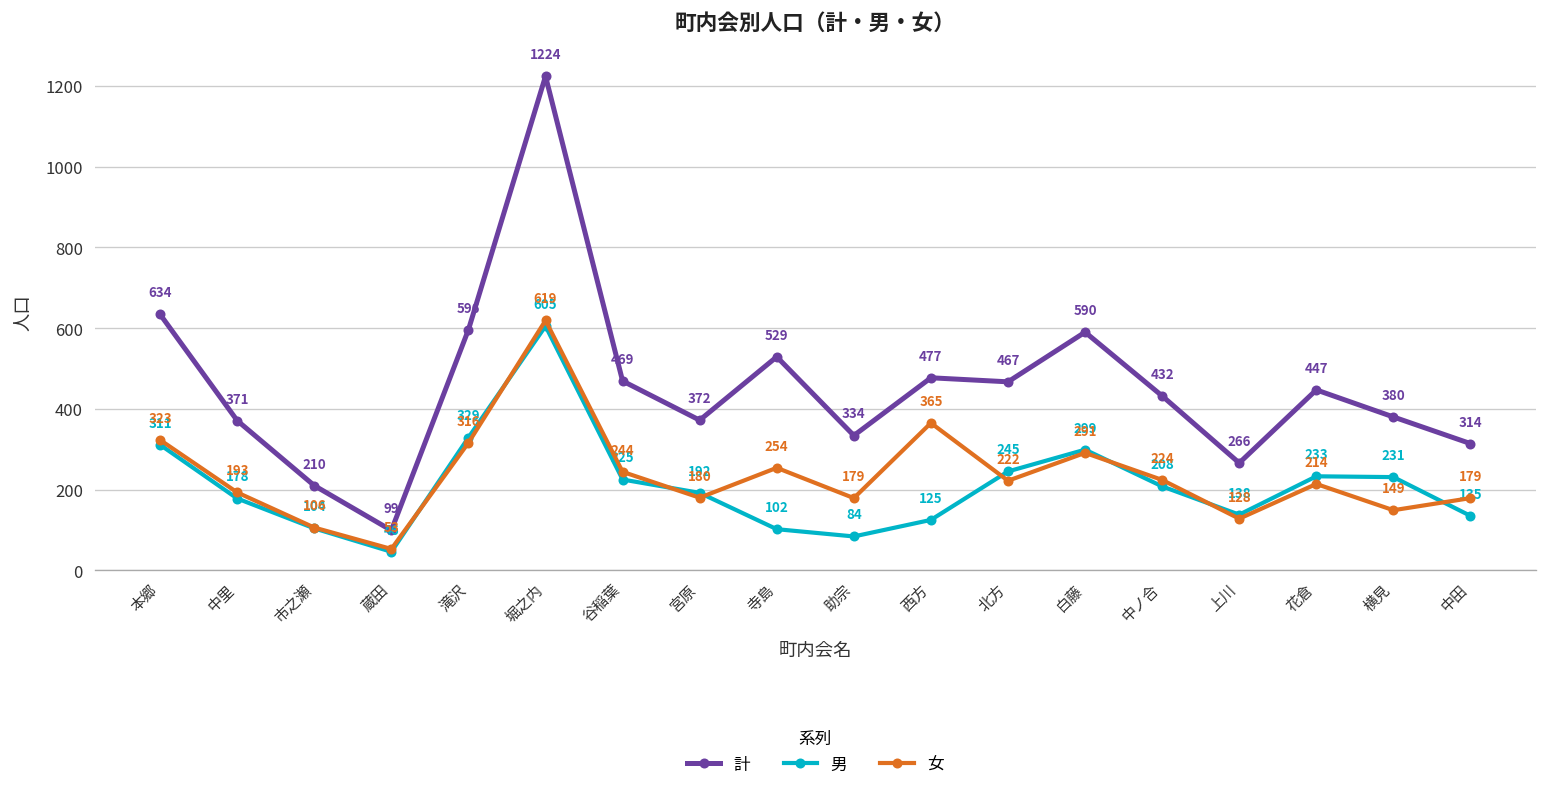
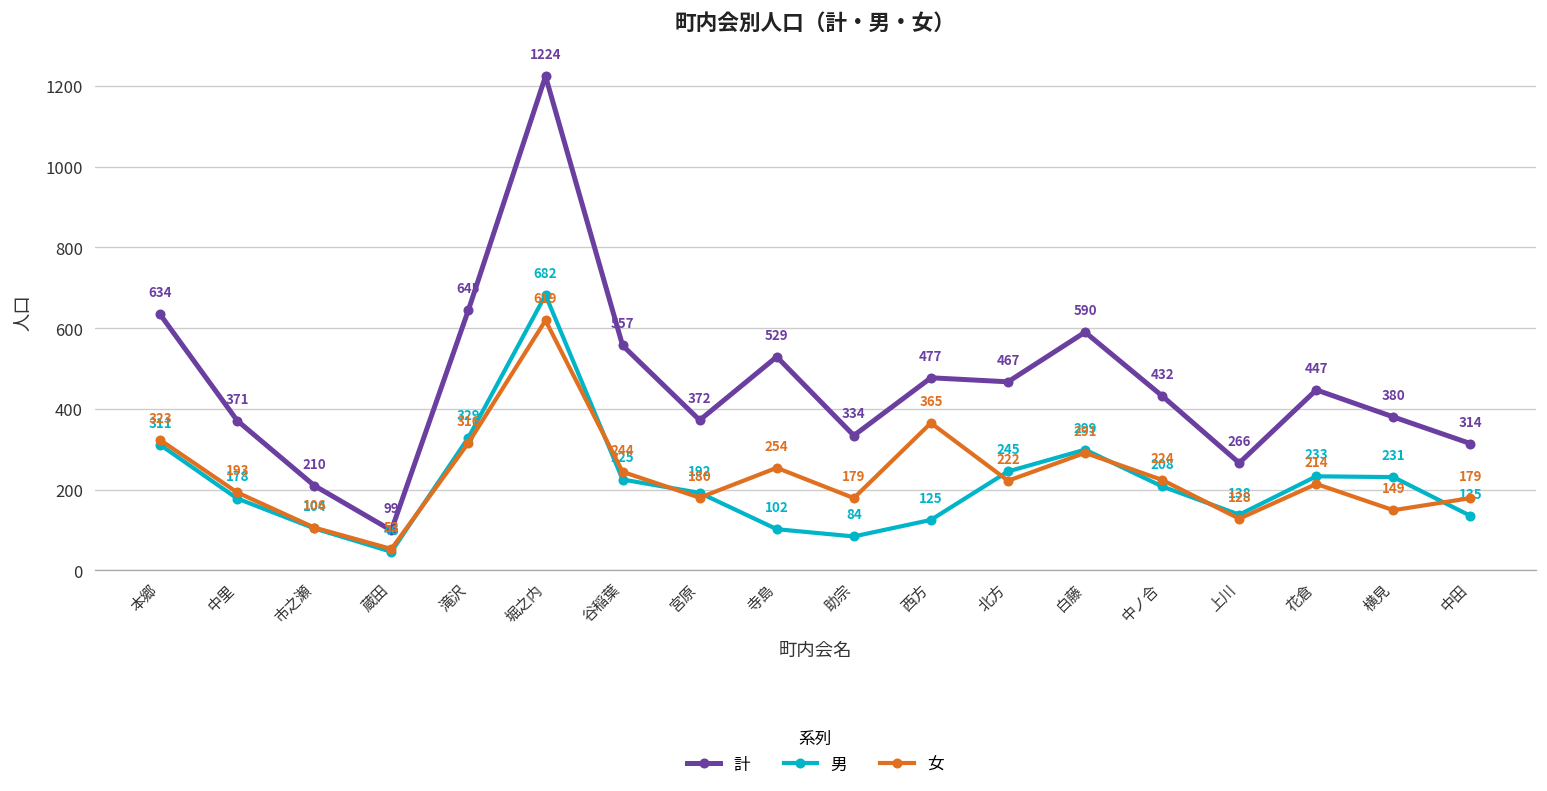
  {
    "計": {
      "本郷": 634,
      "中里": 371,
      "市之瀬": 210,
      "蔵田": 99,
-     "滝沢": 596,
+     "滝沢": 645,
      "堀之内": 1224,
-     "谷稲葉": 469,
+     "谷稲葉": 557,
      "宮原": 372,
      "寺島": 529,
      "助宗": 334,
      "西方": 477,
      "北方": 467,
      "白藤": 590,
      "中ノ合": 432,
      "上川": 266,
      "花倉": 447,
      "横見": 380,
      "中田": 314
    },
    "男": {
-     "堀之内": 605,
+     "堀之内": 682,
      "寺島": 102,
      "助宗": 84,
      "西方": 125,
      "横見": 231
    },
    "女": {
      "寺島": 254,
      "助宗": 179,
      "西方": 365,
      "中田": 179
    }
  }
